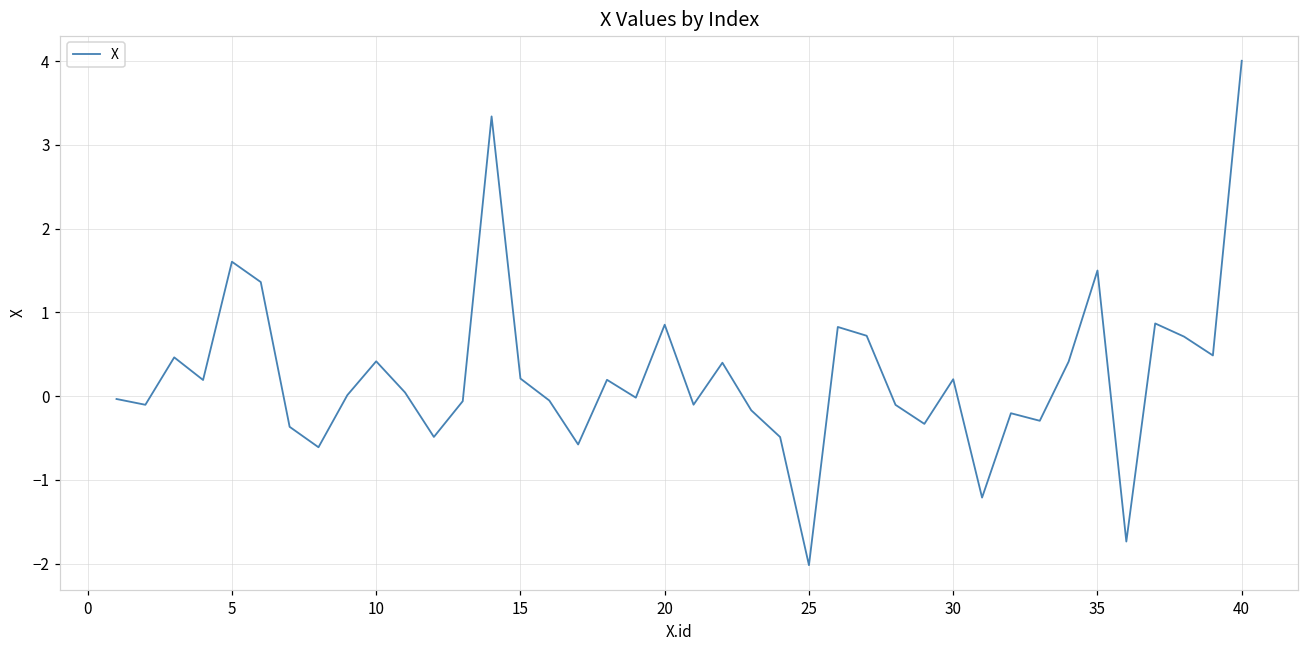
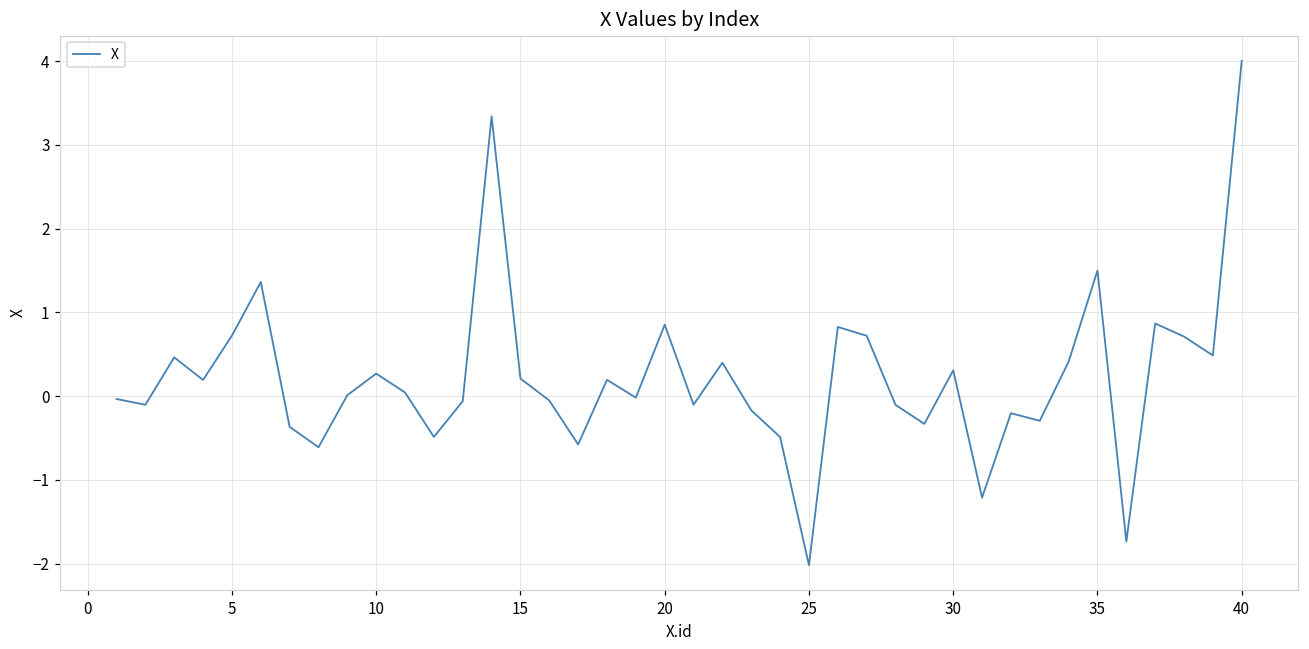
  {
-   "5": 1.6,
-   "10": 0.4,
+   "5": 0.7,
+   "10": 0.3,
    "15": 0.2,
    "20": 0.9,
    "25": -2.0,
-   "30": 0.2,
+   "30": 0.3,
    "35": 1.5,
    "40": 4.0
  }
